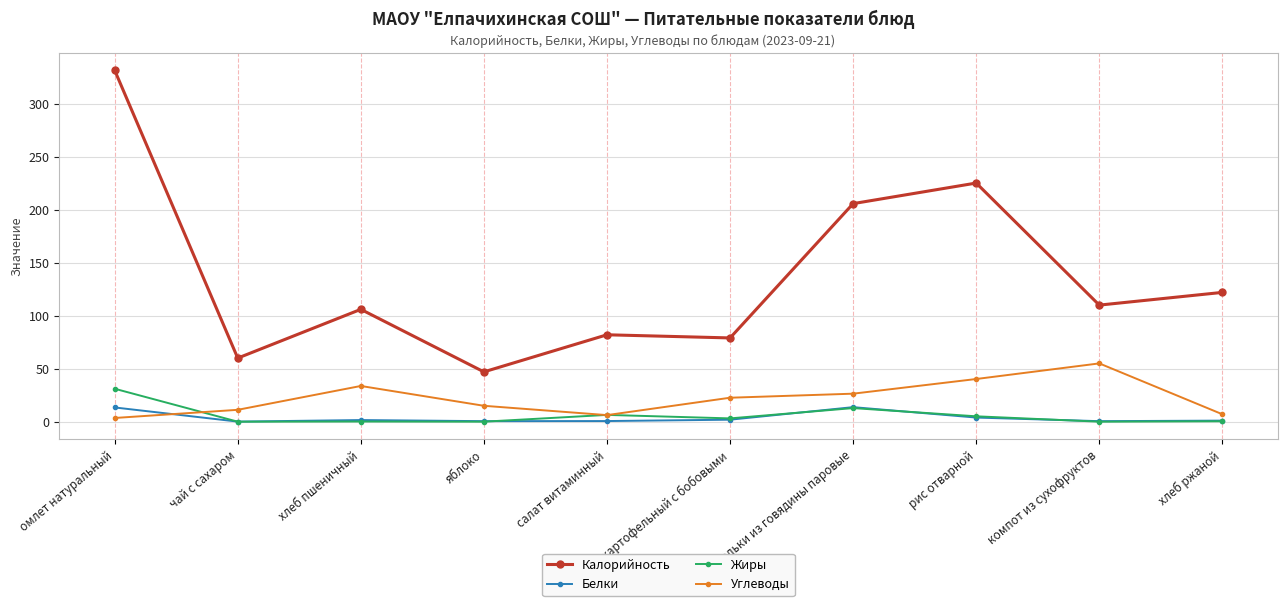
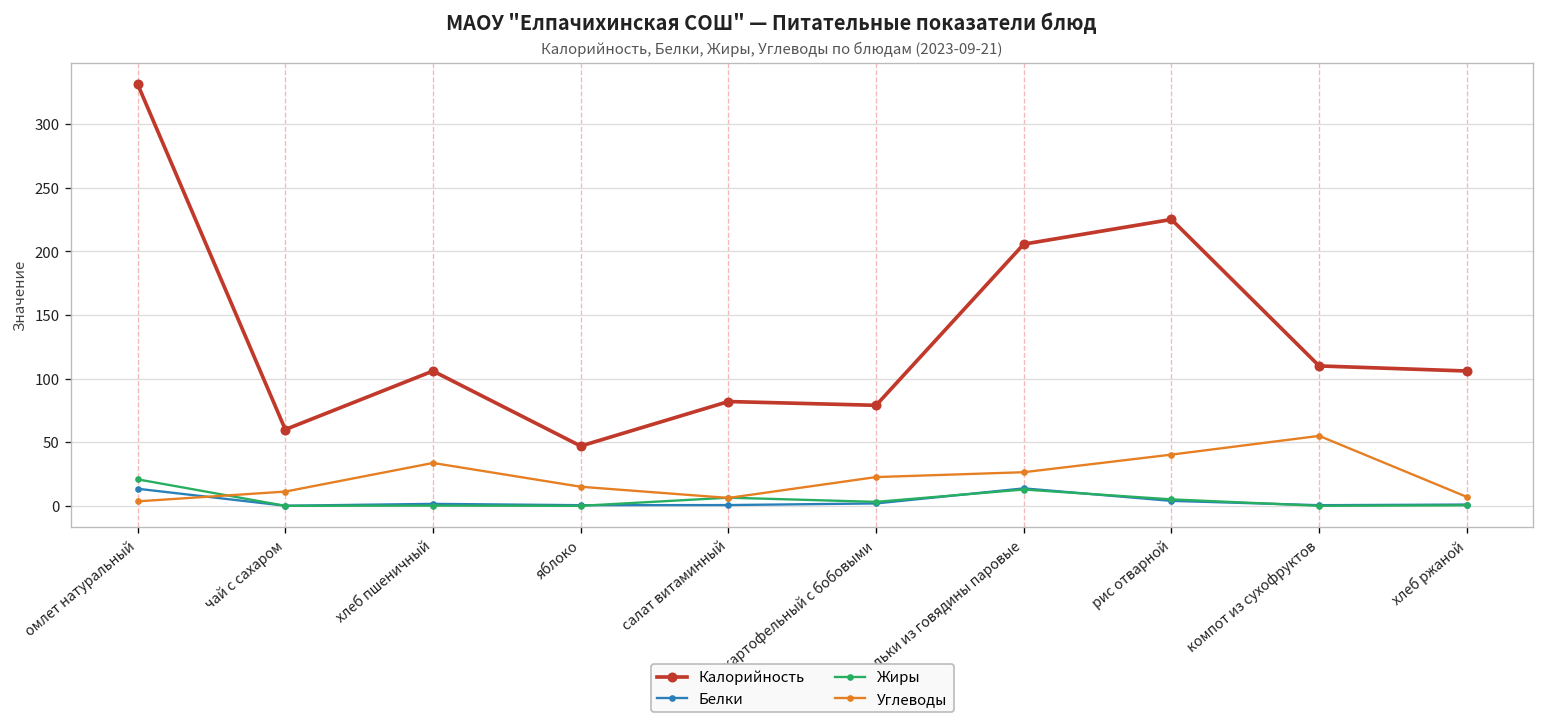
  {
    "Калорийность": {
      "омлет натуральный": 332,
      "чай с сахаром": 60,
      "хлеб пшеничный": 106,
      "яблоко": 47,
      "салат витаминный": 82,
      "суп картофельный с бобовыми": 79,
      "фрикадельки из говядины паровые": 206,
      "рис отварной": 225,
      "компот из сухофруктов": 110,
-     "хлеб ржаной": 122
+     "хлеб ржаной": 106
    },
    "Белки": {
      "омлет натуральный": 13,
      "салат витаминный": 1
    },
    "Жиры": {
-     "омлет натуральный": 31
+     "омлет натуральный": 21
    },
    "Углеводы": {
      "омлет натуральный": 4,
      "чай с сахаром": 11,
      "хлеб пшеничный": 34,
      "яблоко": 15,
      "суп картофельный с бобовыми": 23,
      "фрикадельки из говядины паровые": 26,
      "рис отварной": 40,
      "компот из сухофруктов": 55,
      "хлеб ржаной": 7
    }
  }
